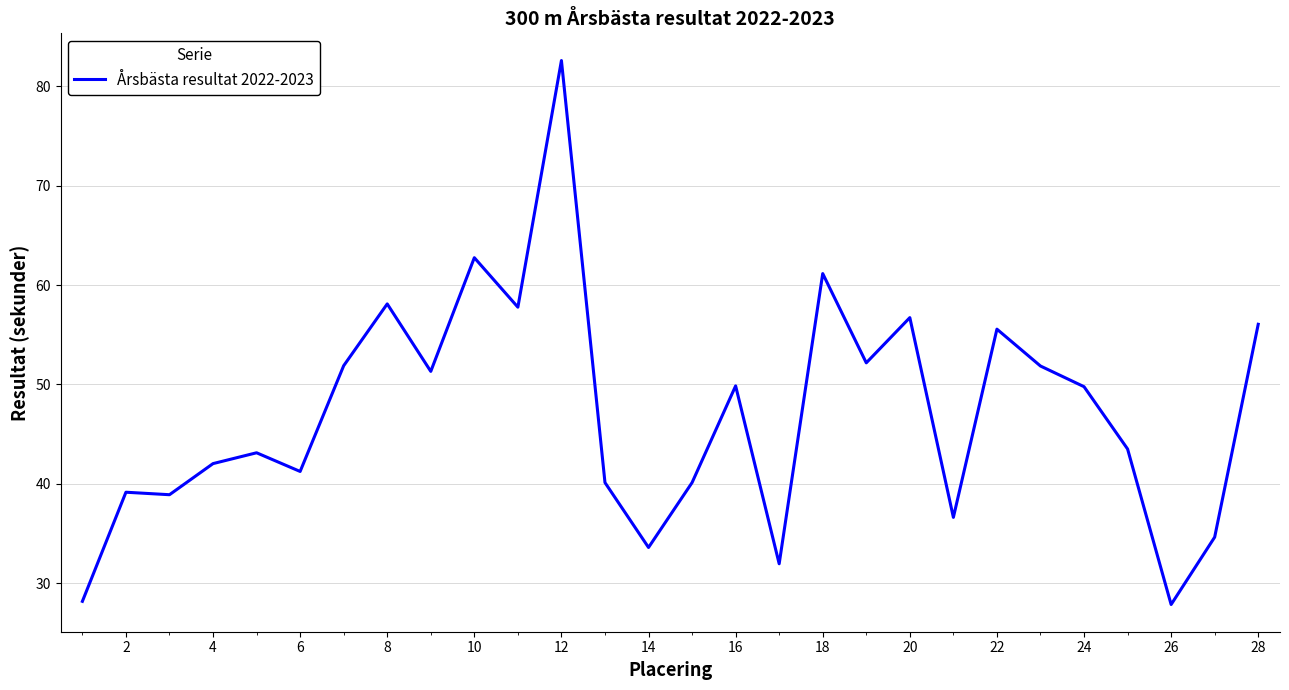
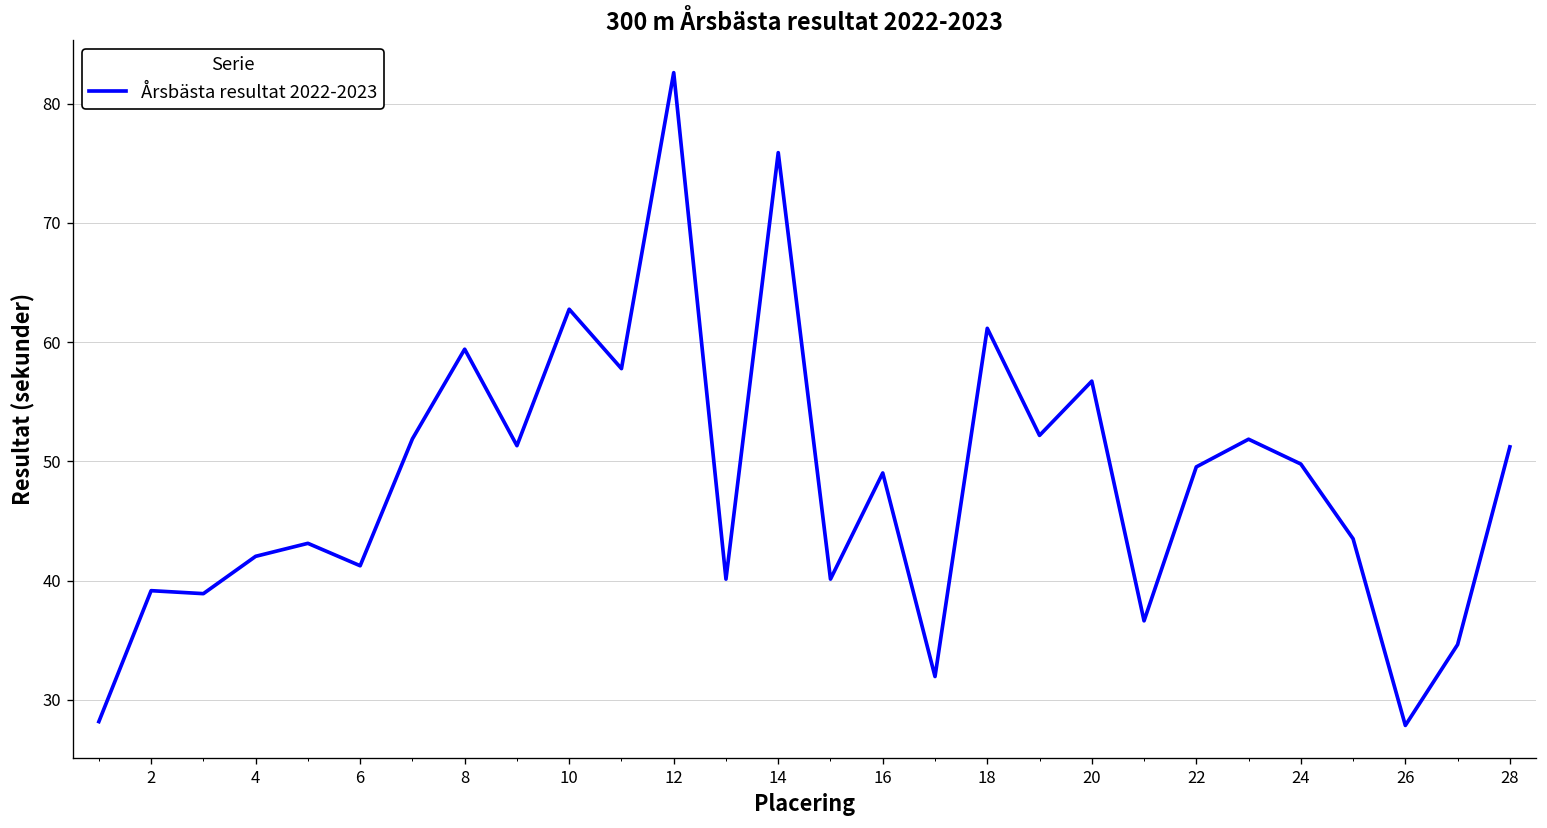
  {
    "2": 39,
    "4": 42,
    "6": 41,
-   "8": 58,
+   "8": 59,
    "10": 63,
    "12": 83,
-   "14": 34,
-   "16": 50,
+   "14": 76,
+   "16": 49,
    "18": 61,
    "20": 57,
-   "22": 56,
+   "22": 50,
    "24": 50,
    "26": 28,
-   "28": 56
+   "28": 51
  }
